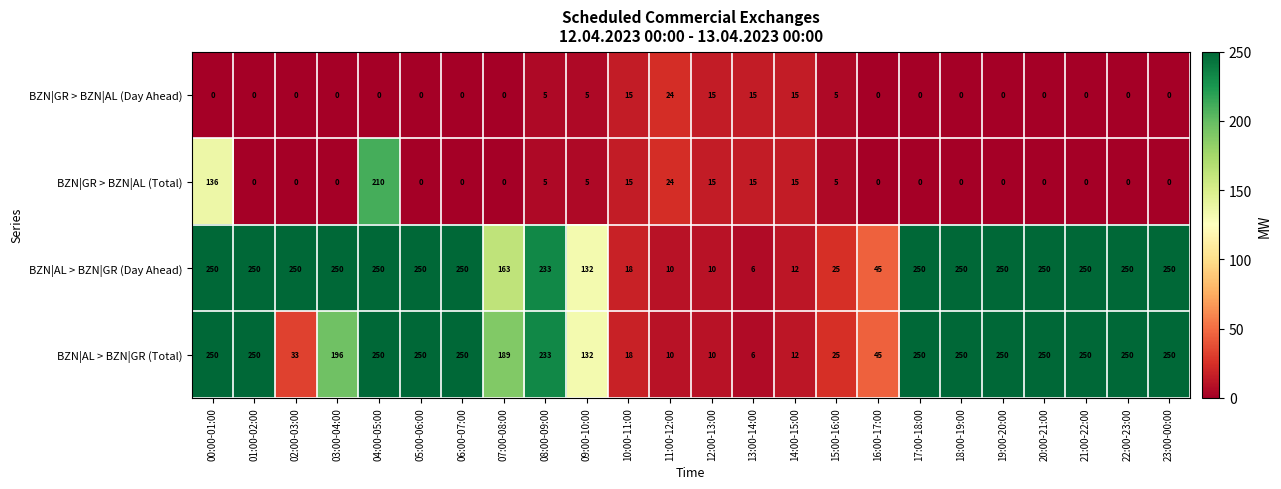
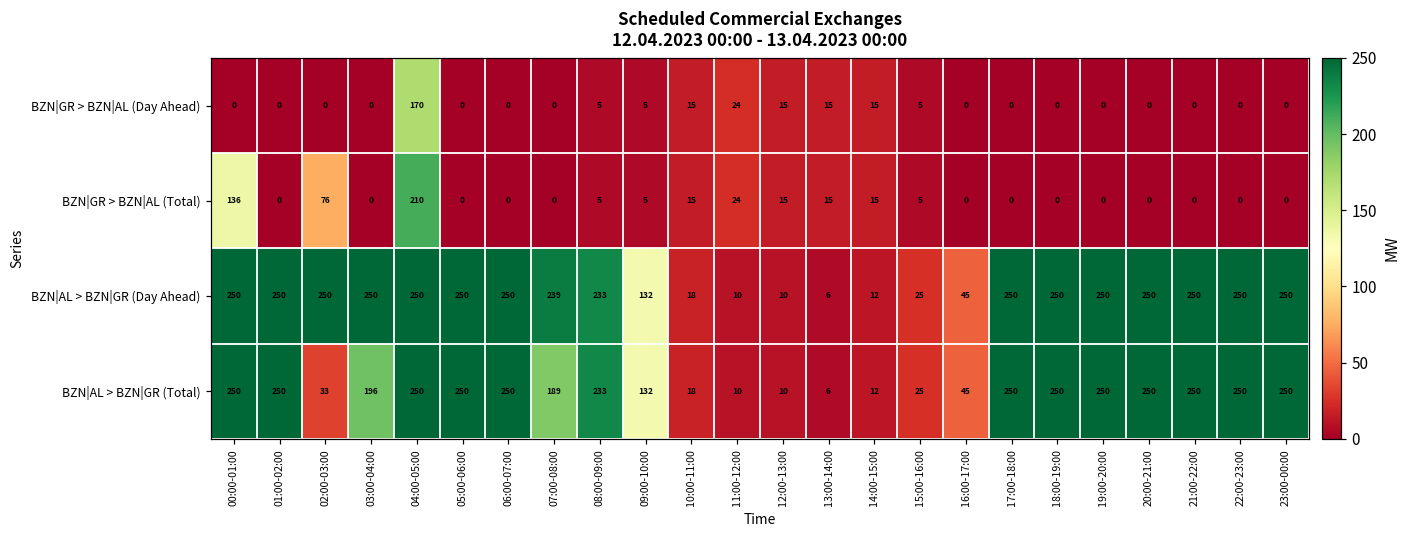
  {
    "BZN|GR > BZN|AL (Day Ahead)": {
      "00:00-01:00": 0,
      "01:00-02:00": 0,
      "02:00-03:00": 0,
      "03:00-04:00": 0,
-     "04:00-05:00": 0,
+     "04:00-05:00": 170,
      "05:00-06:00": 0,
      "06:00-07:00": 0,
      "07:00-08:00": 0,
      "08:00-09:00": 5,
      "09:00-10:00": 5,
      "10:00-11:00": 15,
      "11:00-12:00": 24,
      "12:00-13:00": 15,
      "13:00-14:00": 15,
      "14:00-15:00": 15,
      "15:00-16:00": 5,
      "16:00-17:00": 0,
      "17:00-18:00": 0,
      "18:00-19:00": 0,
      "19:00-20:00": 0,
      "20:00-21:00": 0,
      "21:00-22:00": 0,
      "22:00-23:00": 0,
      "23:00-00:00": 0
    },
    "BZN|GR > BZN|AL (Total)": {
      "00:00-01:00": 136,
      "01:00-02:00": 0,
-     "02:00-03:00": 0,
+     "02:00-03:00": 76,
      "03:00-04:00": 0,
      "04:00-05:00": 210,
      "05:00-06:00": 0,
      "06:00-07:00": 0,
      "07:00-08:00": 0,
      "08:00-09:00": 5,
      "09:00-10:00": 5,
      "10:00-11:00": 15,
      "11:00-12:00": 24,
      "12:00-13:00": 15,
      "13:00-14:00": 15,
      "14:00-15:00": 15,
      "15:00-16:00": 5,
      "16:00-17:00": 0,
      "17:00-18:00": 0,
      "18:00-19:00": 0,
      "19:00-20:00": 0,
      "20:00-21:00": 0,
      "21:00-22:00": 0,
      "22:00-23:00": 0,
      "23:00-00:00": 0
    },
    "BZN|AL > BZN|GR (Day Ahead)": {
      "00:00-01:00": 250,
      "01:00-02:00": 250,
      "02:00-03:00": 250,
      "03:00-04:00": 250,
      "04:00-05:00": 250,
      "05:00-06:00": 250,
      "06:00-07:00": 250,
-     "07:00-08:00": 163,
+     "07:00-08:00": 239,
      "08:00-09:00": 233,
      "09:00-10:00": 132,
      "10:00-11:00": 18,
      "11:00-12:00": 10,
      "12:00-13:00": 10,
      "13:00-14:00": 6,
      "14:00-15:00": 12,
      "15:00-16:00": 25,
      "16:00-17:00": 45,
      "17:00-18:00": 250,
      "18:00-19:00": 250,
      "19:00-20:00": 250,
      "20:00-21:00": 250,
      "21:00-22:00": 250,
      "22:00-23:00": 250,
      "23:00-00:00": 250
    },
    "BZN|AL > BZN|GR (Total)": {
      "00:00-01:00": 250,
      "01:00-02:00": 250,
      "02:00-03:00": 33,
      "03:00-04:00": 196,
      "04:00-05:00": 250,
      "05:00-06:00": 250,
      "06:00-07:00": 250,
      "07:00-08:00": 189,
      "08:00-09:00": 233,
      "09:00-10:00": 132,
      "10:00-11:00": 18,
      "11:00-12:00": 10,
      "12:00-13:00": 10,
      "13:00-14:00": 6,
      "14:00-15:00": 12,
      "15:00-16:00": 25,
      "16:00-17:00": 45,
      "17:00-18:00": 250,
      "18:00-19:00": 250,
      "19:00-20:00": 250,
      "20:00-21:00": 250,
      "21:00-22:00": 250,
      "22:00-23:00": 250,
      "23:00-00:00": 250
    }
  }
